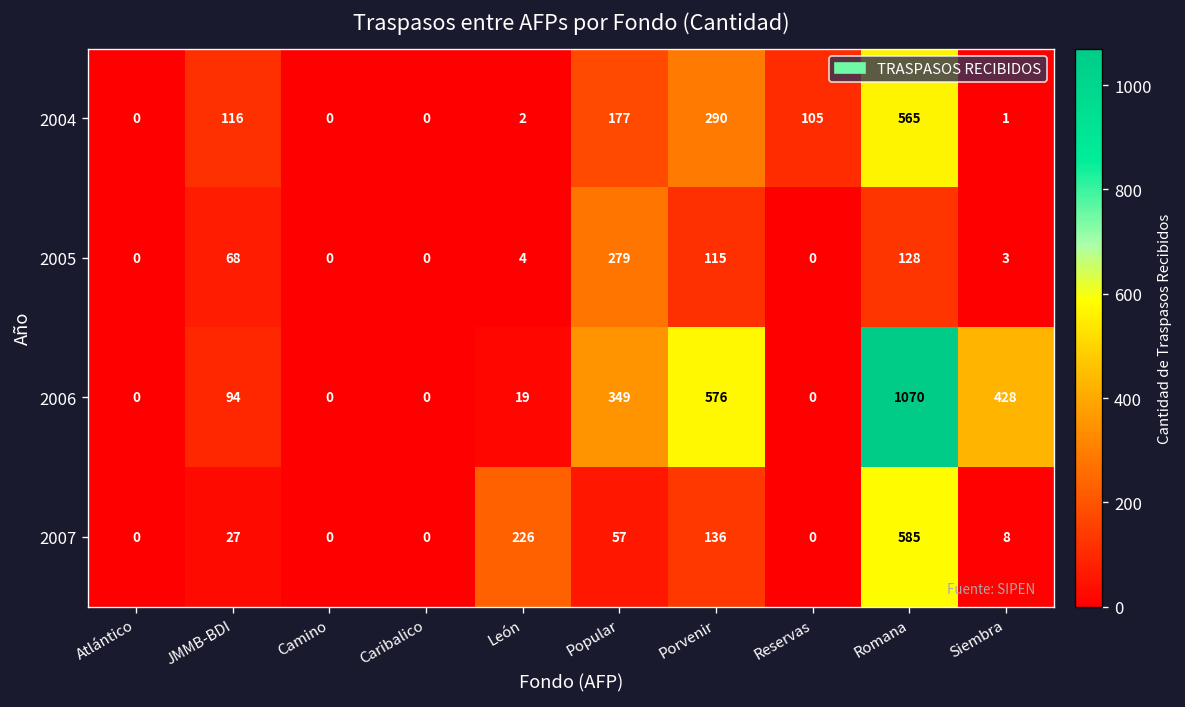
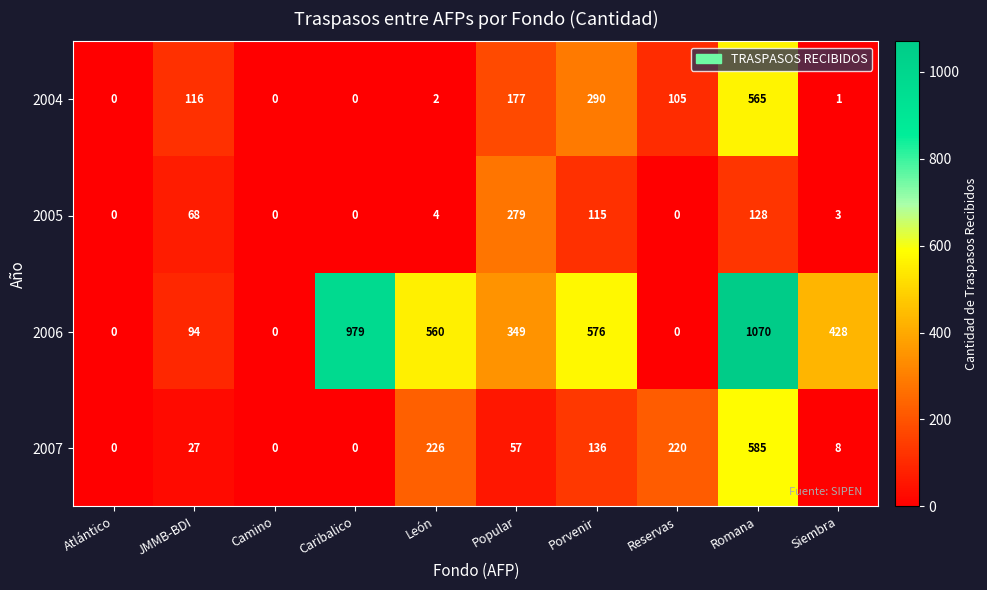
  {
    "2004": {
      "Atlántico": 0,
      "JMMB-BDI": 116,
      "Camino": 0,
      "Caribalico": 0,
      "León": 2,
      "Popular": 177,
      "Porvenir": 290,
      "Reservas": 105,
      "Romana": 565,
      "Siembra": 1
    },
    "2005": {
      "Atlántico": 0,
      "JMMB-BDI": 68,
      "Camino": 0,
      "Caribalico": 0,
      "León": 4,
      "Popular": 279,
      "Porvenir": 115,
      "Reservas": 0,
      "Romana": 128,
      "Siembra": 3
    },
    "2006": {
      "Atlántico": 0,
      "JMMB-BDI": 94,
      "Camino": 0,
-     "Caribalico": 0,
-     "León": 19,
+     "Caribalico": 979,
+     "León": 560,
      "Popular": 349,
      "Porvenir": 576,
      "Reservas": 0,
      "Romana": 1070,
      "Siembra": 428
    },
    "2007": {
      "Atlántico": 0,
      "JMMB-BDI": 27,
      "Camino": 0,
      "Caribalico": 0,
      "León": 226,
      "Popular": 57,
      "Porvenir": 136,
-     "Reservas": 0,
+     "Reservas": 220,
      "Romana": 585
    }
  }
